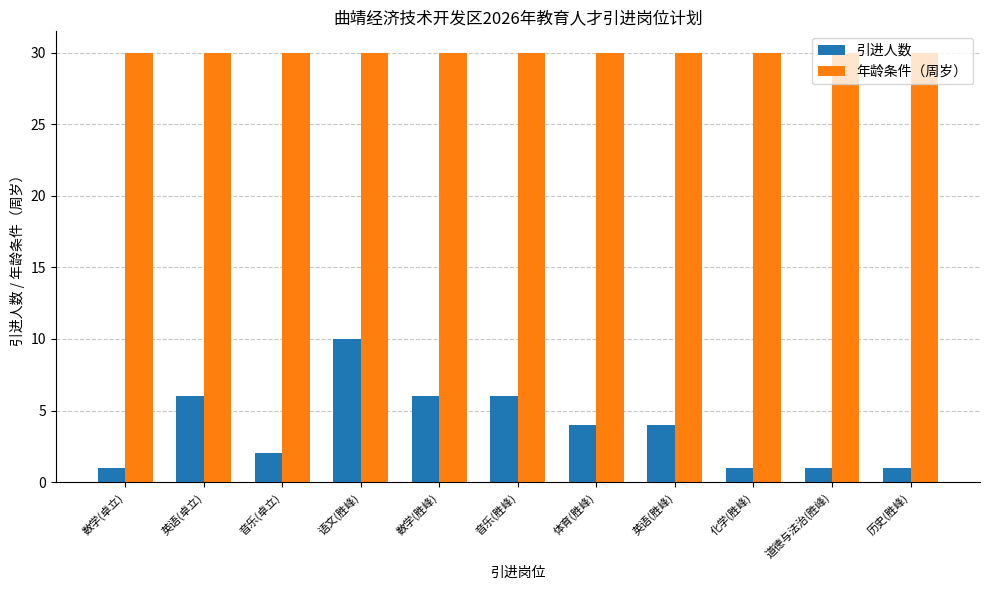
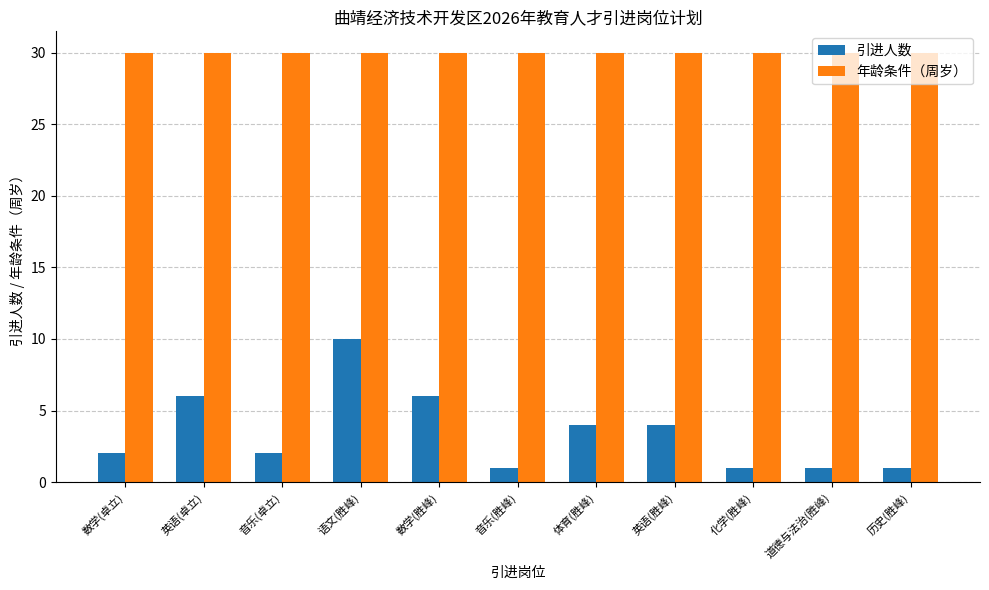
  {
    "引进人数": {
-     "数学(卓立)": 1,
+     "数学(卓立)": 2,
      "英语(卓立)": 6,
      "音乐(卓立)": 2,
      "语文(胜峰)": 10,
      "数学(胜峰)": 6,
-     "音乐(胜峰)": 6,
+     "音乐(胜峰)": 1,
      "体育(胜峰)": 4,
      "英语(胜峰)": 4,
      "化学(胜峰)": 1,
      "道德与法治(胜峰)": 1,
      "历史(胜峰)": 1
    },
    "年龄条件（周岁）": {
      "数学(卓立)": 30,
      "英语(卓立)": 30,
      "音乐(卓立)": 30,
      "语文(胜峰)": 30,
      "数学(胜峰)": 30,
      "音乐(胜峰)": 30,
      "体育(胜峰)": 30,
      "英语(胜峰)": 30,
      "化学(胜峰)": 30
    }
  }
